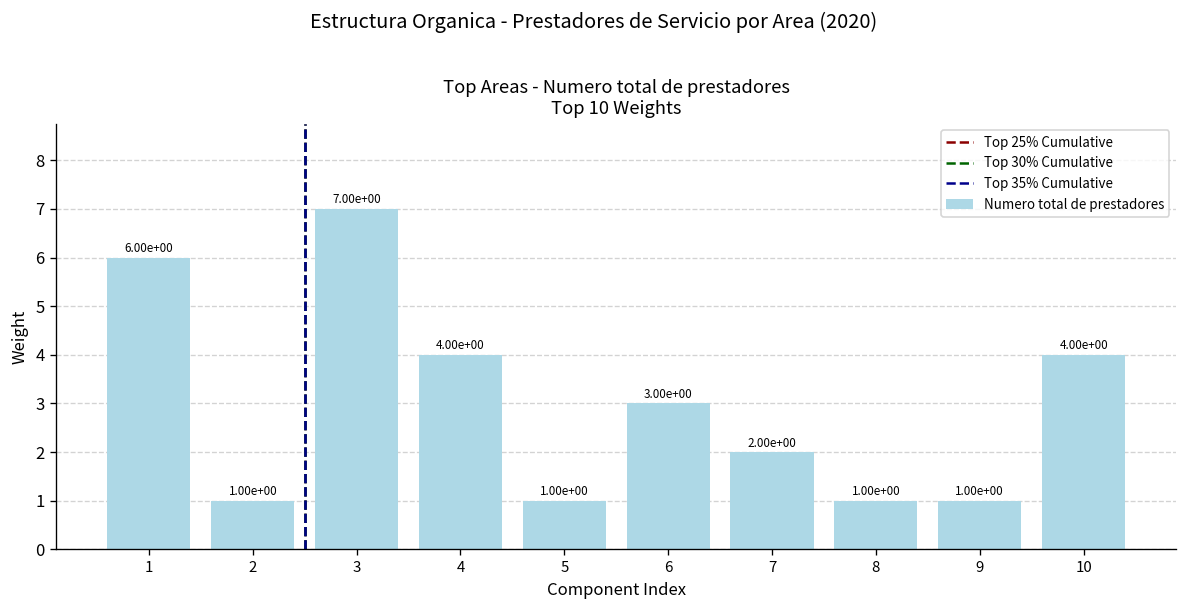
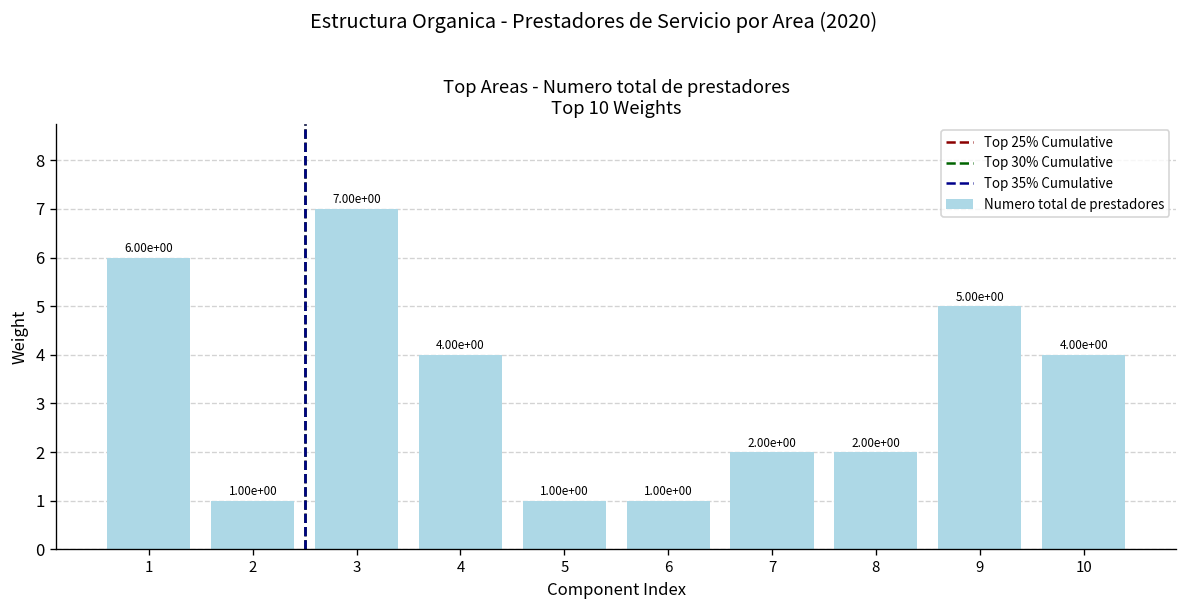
  {
    "1": "6.00e+00",
    "2": "1.00e+00",
    "3": "7.00e+00",
    "4": "4.00e+00",
    "5": "1.00e+00",
-   "6": "3.00e+00",
+   "6": "1.00e+00",
    "7": "2.00e+00",
-   "8": "1.00e+00",
-   "9": "1.00e+00",
+   "8": "2.00e+00",
+   "9": "5.00e+00",
    "10": "4.00e+00"
  }
